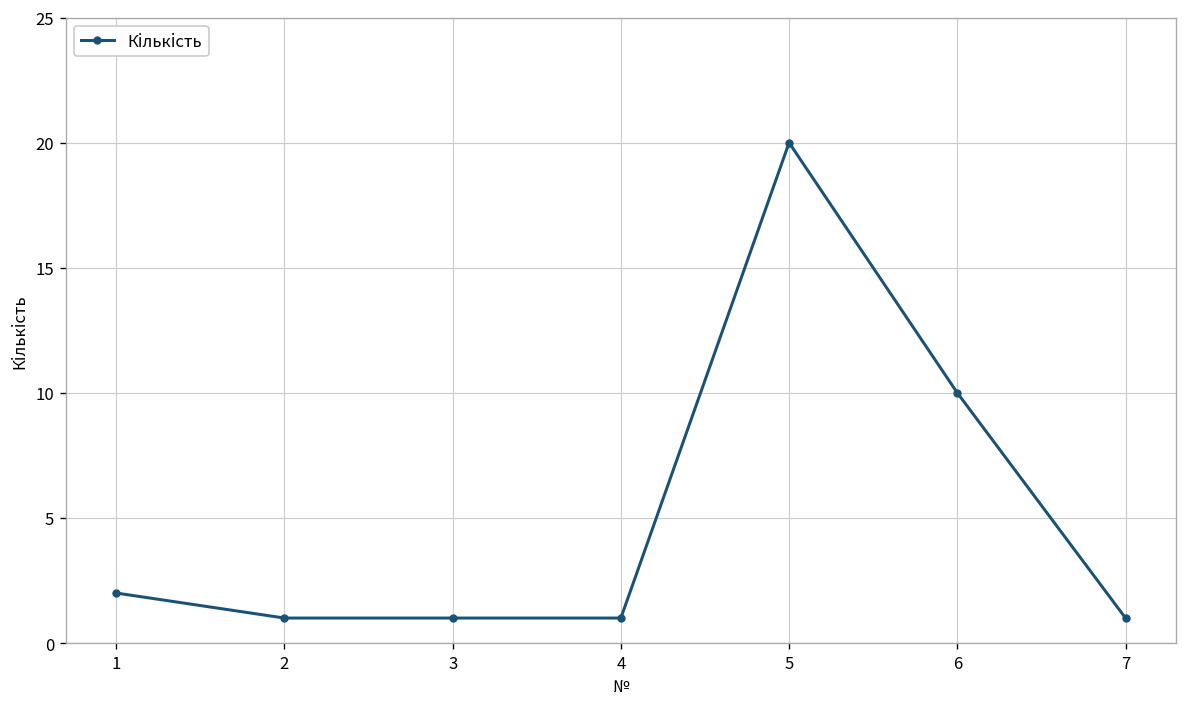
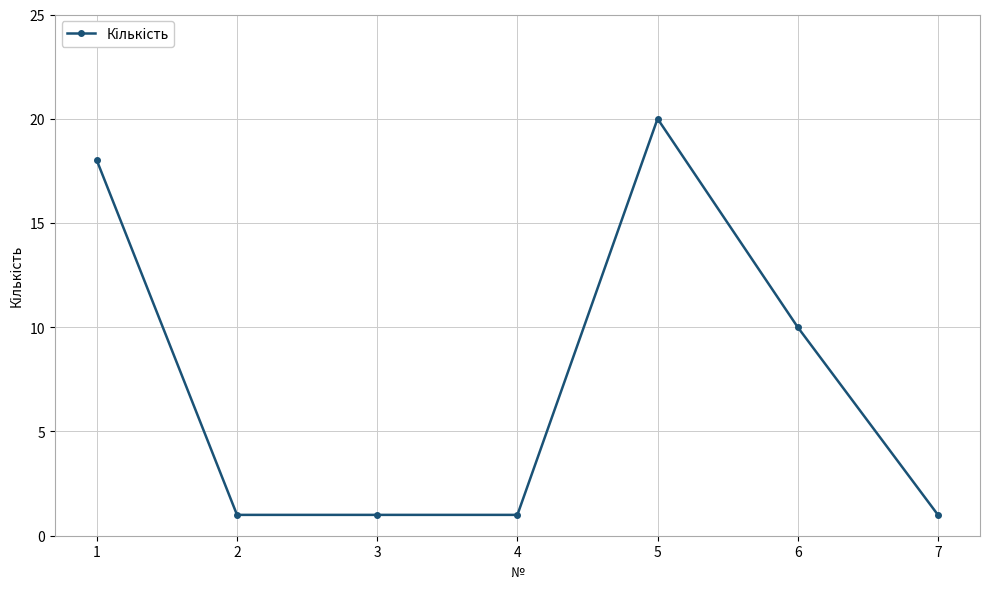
  {
-   "1": 2,
+   "1": 18,
    "2": 1,
    "3": 1,
    "4": 1,
    "5": 20,
    "6": 10,
    "7": 1
  }
